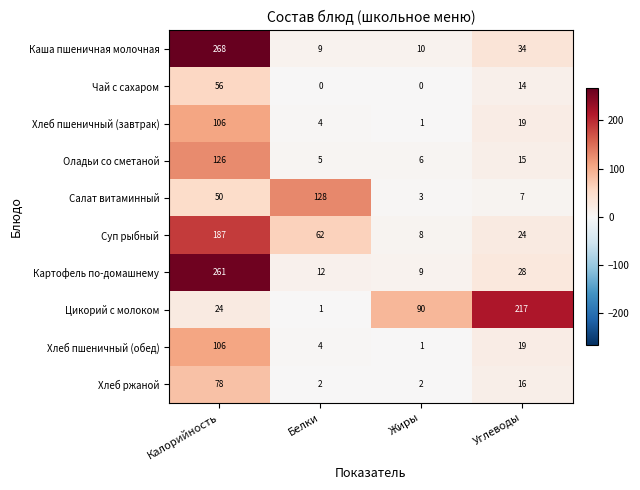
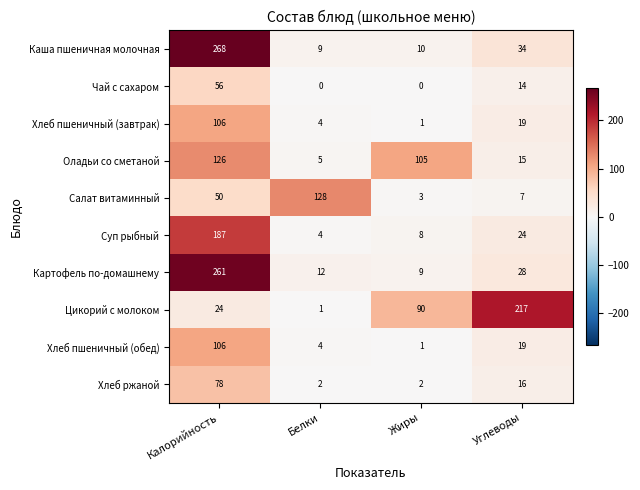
  {
    "Каша пшеничная молочная": {
      "Калорийность": 268,
      "Белки": 9,
      "Жиры": 10,
      "Углеводы": 34
    },
    "Чай с сахаром": {
      "Калорийность": 56,
      "Белки": 0,
      "Жиры": 0,
      "Углеводы": 14
    },
    "Хлеб пшеничный (завтрак)": {
      "Калорийность": 106,
      "Белки": 4,
      "Жиры": 1,
      "Углеводы": 19
    },
    "Оладьи со сметаной": {
      "Калорийность": 126,
      "Белки": 5,
-     "Жиры": 6,
+     "Жиры": 105,
      "Углеводы": 15
    },
    "Салат витаминный": {
      "Калорийность": 50,
      "Белки": 128,
      "Жиры": 3,
      "Углеводы": 7
    },
    "Суп рыбный": {
      "Калорийность": 187,
-     "Белки": 62,
+     "Белки": 4,
      "Жиры": 8,
      "Углеводы": 24
    },
    "Картофель по-домашнему": {
      "Калорийность": 261,
      "Белки": 12,
      "Жиры": 9,
      "Углеводы": 28
    },
    "Цикорий с молоком": {
      "Калорийность": 24,
      "Белки": 1,
      "Жиры": 90,
      "Углеводы": 217
    },
    "Хлеб пшеничный (обед)": {
      "Калорийность": 106,
      "Белки": 4,
      "Жиры": 1,
      "Углеводы": 19
    },
    "Хлеб ржаной": {
      "Калорийность": 78,
      "Белки": 2,
      "Жиры": 2,
      "Углеводы": 16
    }
  }
